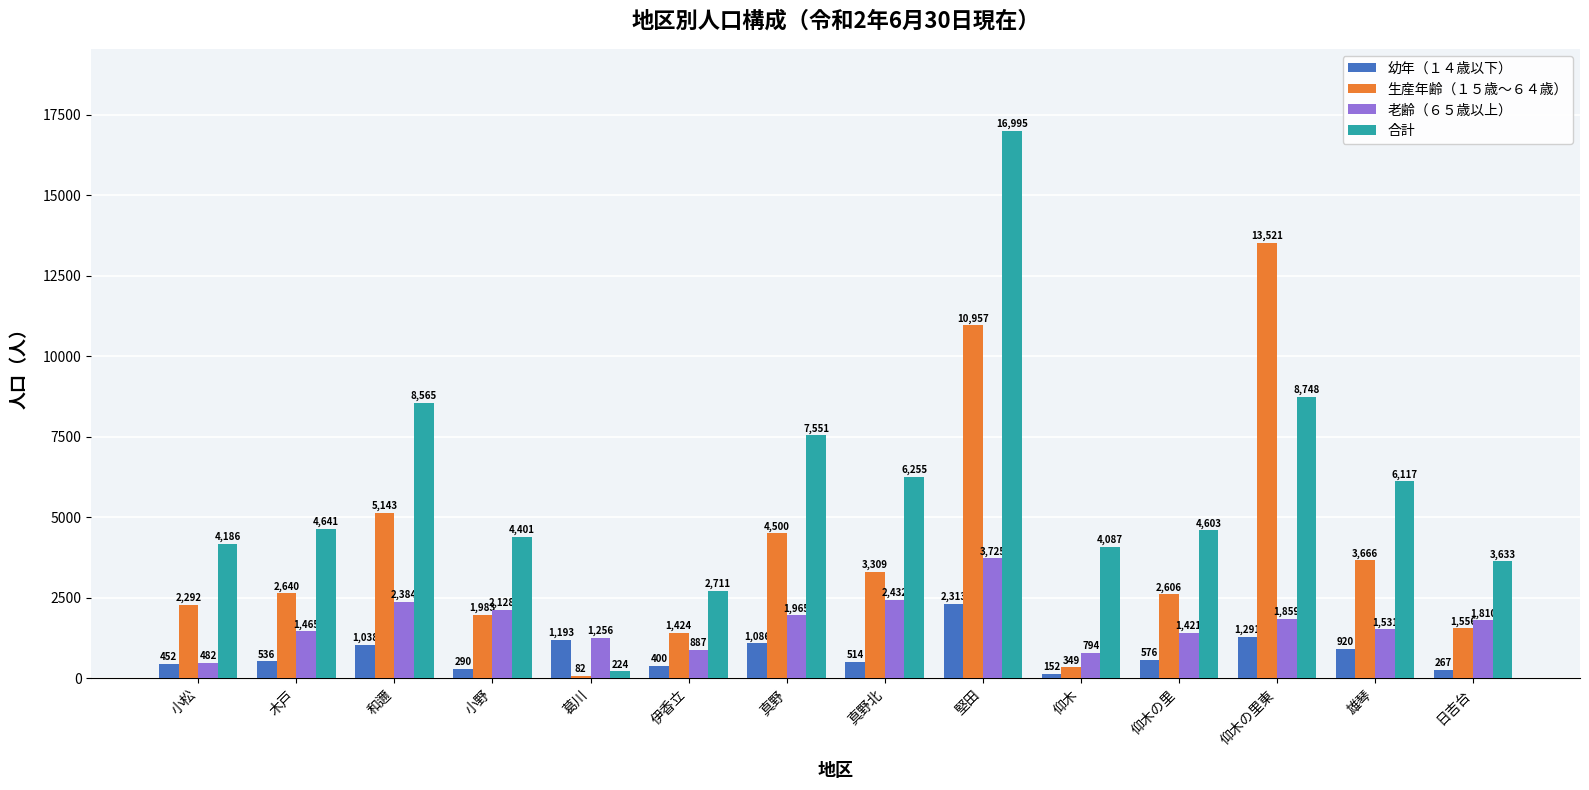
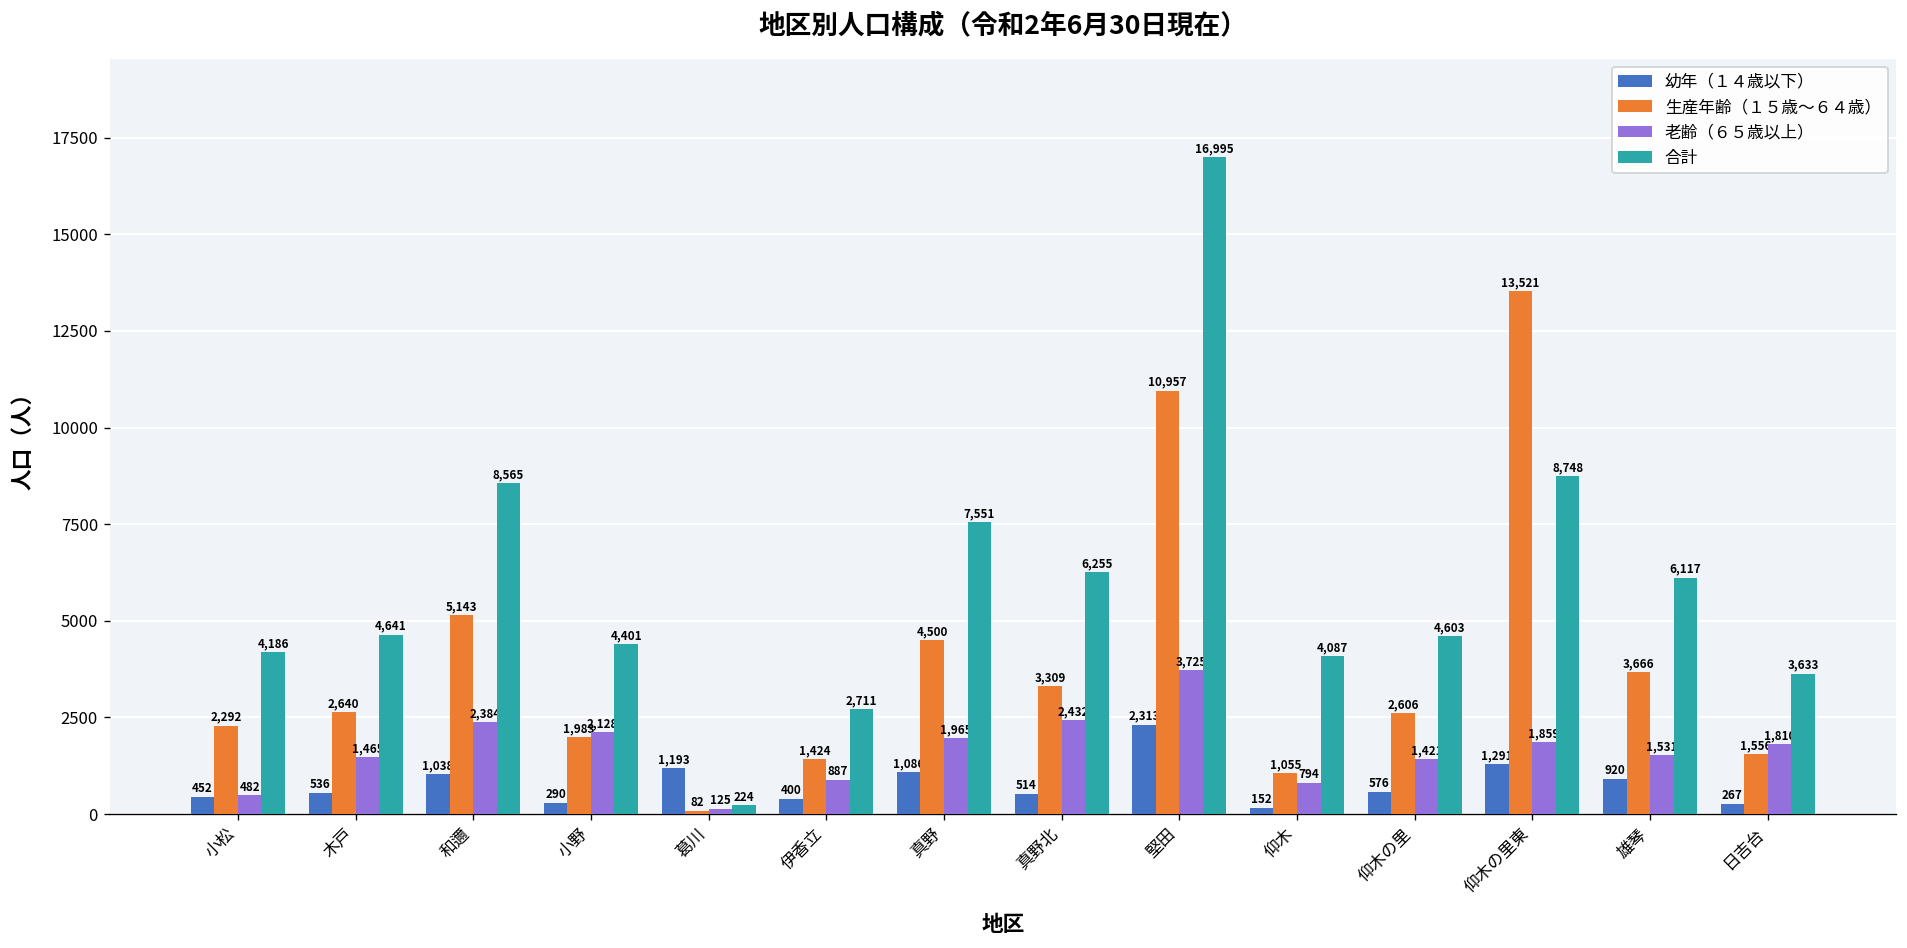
  {
    "幼年（１４歳以下）": {
      "小松": "452",
      "木戸": "536",
      "和邇": "1,038",
      "小野": "290",
      "葛川": "1,193",
      "伊香立": "400",
      "真野": "1,086",
      "真野北": "514",
      "堅田": "2,313",
      "仰木": "152",
      "仰木の里": "576",
      "仰木の里東": "1,291",
      "雄琴": "920",
      "日吉台": "267"
    },
    "生産年齢（１５歳～６４歳）": {
      "小松": "2,292",
      "木戸": "2,640",
      "和邇": "5,143",
      "小野": "1,983",
      "葛川": "82",
      "伊香立": "1,424",
      "真野": "4,500",
      "真野北": "3,309",
      "堅田": "10,957",
-     "仰木": "349",
+     "仰木": "1,055",
      "仰木の里": "2,606",
      "仰木の里東": "13,521",
      "雄琴": "3,666",
      "日吉台": "1,556"
    },
    "老齢（６５歳以上）": {
      "小松": "482",
      "木戸": "1,465",
      "和邇": "2,384",
      "小野": "2,128",
-     "葛川": "1,256",
+     "葛川": "125",
      "伊香立": "887",
      "真野": "1,965",
      "真野北": "2,432",
      "堅田": "3,725",
      "仰木": "794",
      "仰木の里": "1,421",
      "仰木の里東": "1,859",
      "雄琴": "1,531",
      "日吉台": "1,810"
    },
    "合計": {
      "小松": "4,186",
      "木戸": "4,641",
      "和邇": "8,565",
      "小野": "4,401",
      "葛川": "224",
      "伊香立": "2,711",
      "真野": "7,551",
      "真野北": "6,255",
      "堅田": "16,995",
      "仰木": "4,087",
      "仰木の里": "4,603",
      "仰木の里東": "8,748",
      "雄琴": "6,117",
      "日吉台": "3,633"
    }
  }
